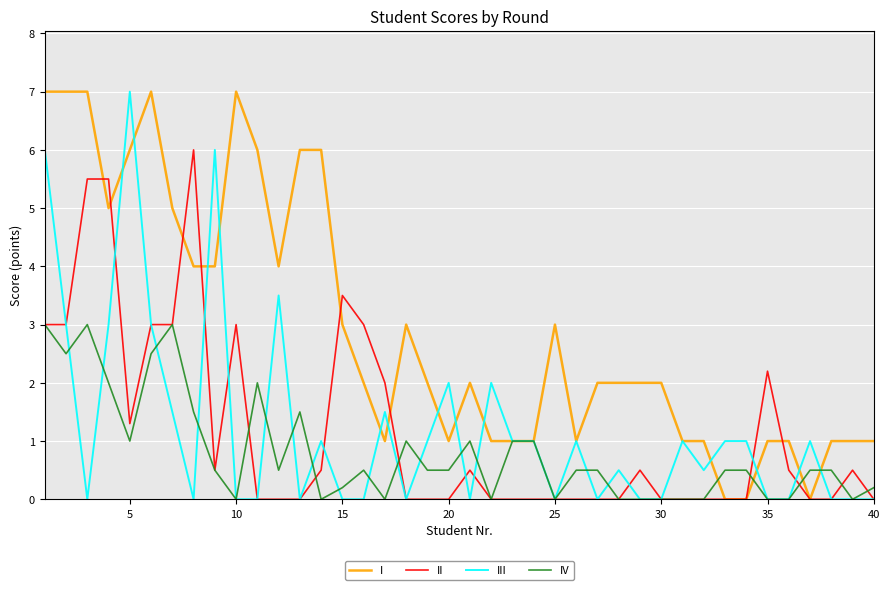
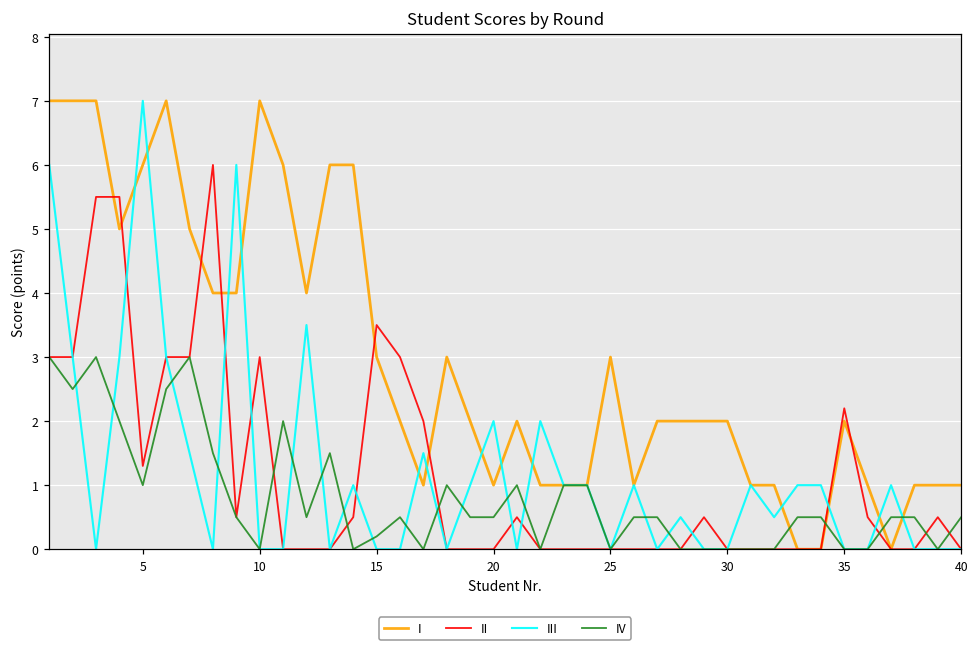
  {
    "I": {
      "5": 6,
      "10": 7,
      "15": 3,
      "20": 1,
      "25": 3,
      "30": 2,
-     "35": 1,
+     "35": 2,
      "40": 1
    },
    "II": {
      "5": 1.3,
      "10": 3.0,
      "15": 3.5,
      "20": 0.0,
      "35": 2.2
    },
    "III": {
      "5": 7.0,
      "15": 0.0,
      "20": 2.0
    },
    "IV": {
      "5": 1.0,
      "15": 0.2,
      "20": 0.5,
-     "40": 0.2
+     "40": 0.5
    }
  }
